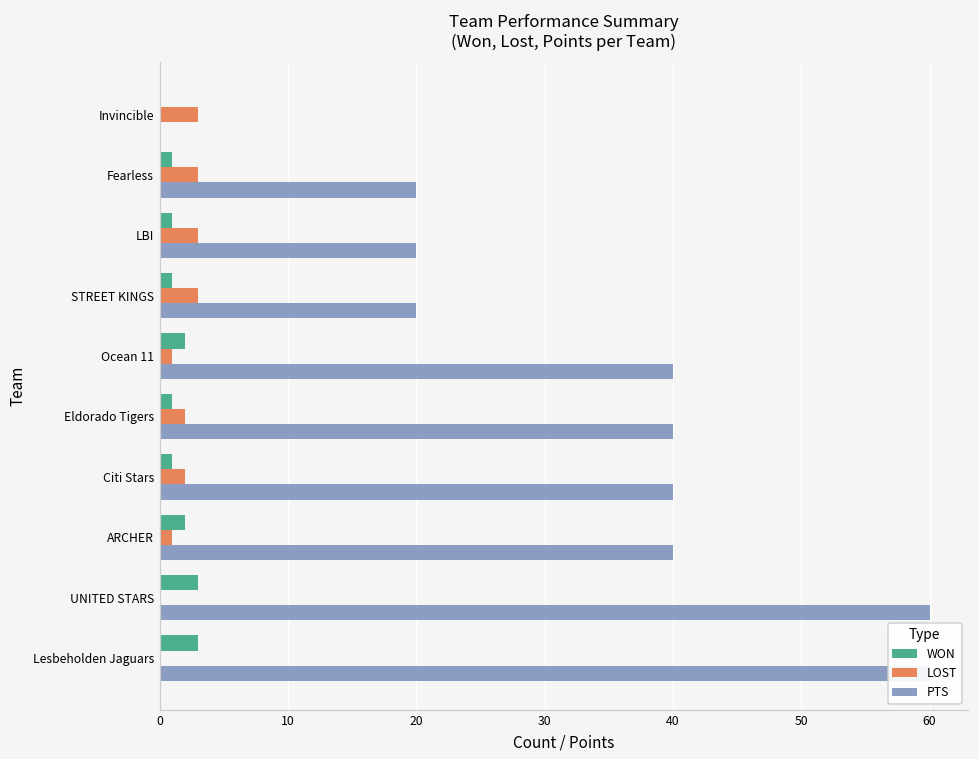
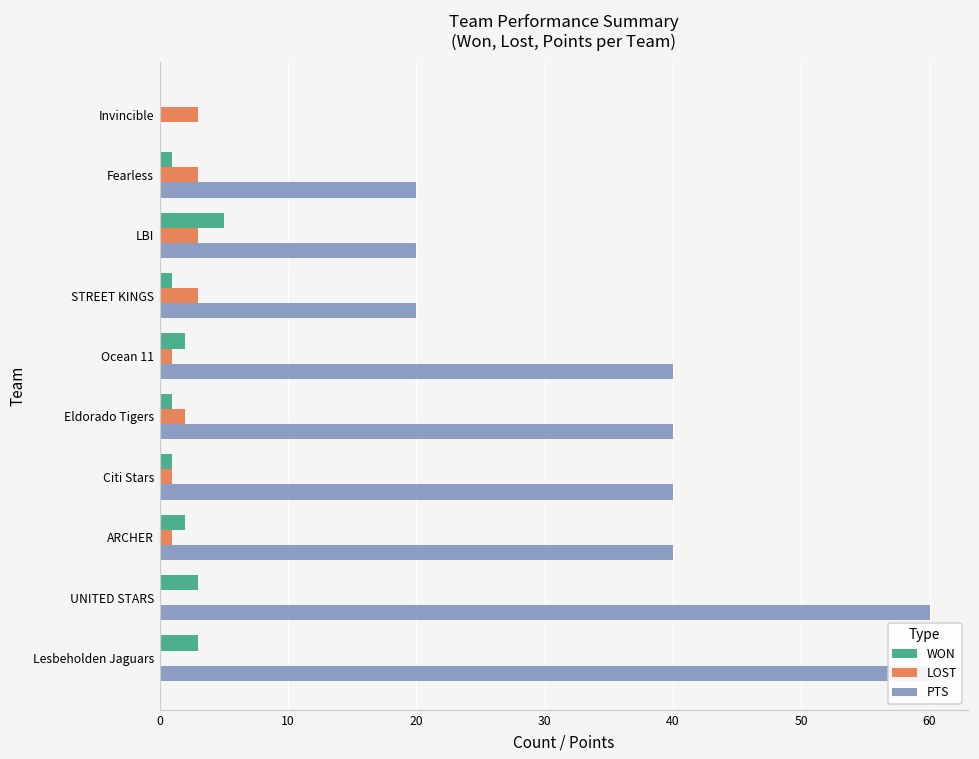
  {
    "WON": {
      "Invincible": 0,
      "Fearless": 1,
-     "LBI": 1,
+     "LBI": 5,
      "STREET KINGS": 1,
      "Ocean 11": 2,
      "Eldorado Tigers": 1,
      "Citi Stars": 1,
      "ARCHER": 2,
      "UNITED STARS": 3,
      "Lesbeholden Jaguars": 3
    },
    "LOST": {
      "Invincible": 3,
      "Fearless": 3,
      "LBI": 3,
      "STREET KINGS": 3,
      "Ocean 11": 1,
      "Eldorado Tigers": 2,
-     "Citi Stars": 2,
+     "Citi Stars": 1,
      "ARCHER": 1,
      "UNITED STARS": 0,
      "Lesbeholden Jaguars": 0
    },
    "PTS": {
      "Invincible": 0,
      "Fearless": 20,
      "LBI": 20,
      "STREET KINGS": 20,
      "Ocean 11": 40,
      "Eldorado Tigers": 40,
      "Citi Stars": 40,
      "ARCHER": 40,
      "UNITED STARS": 60
    }
  }
